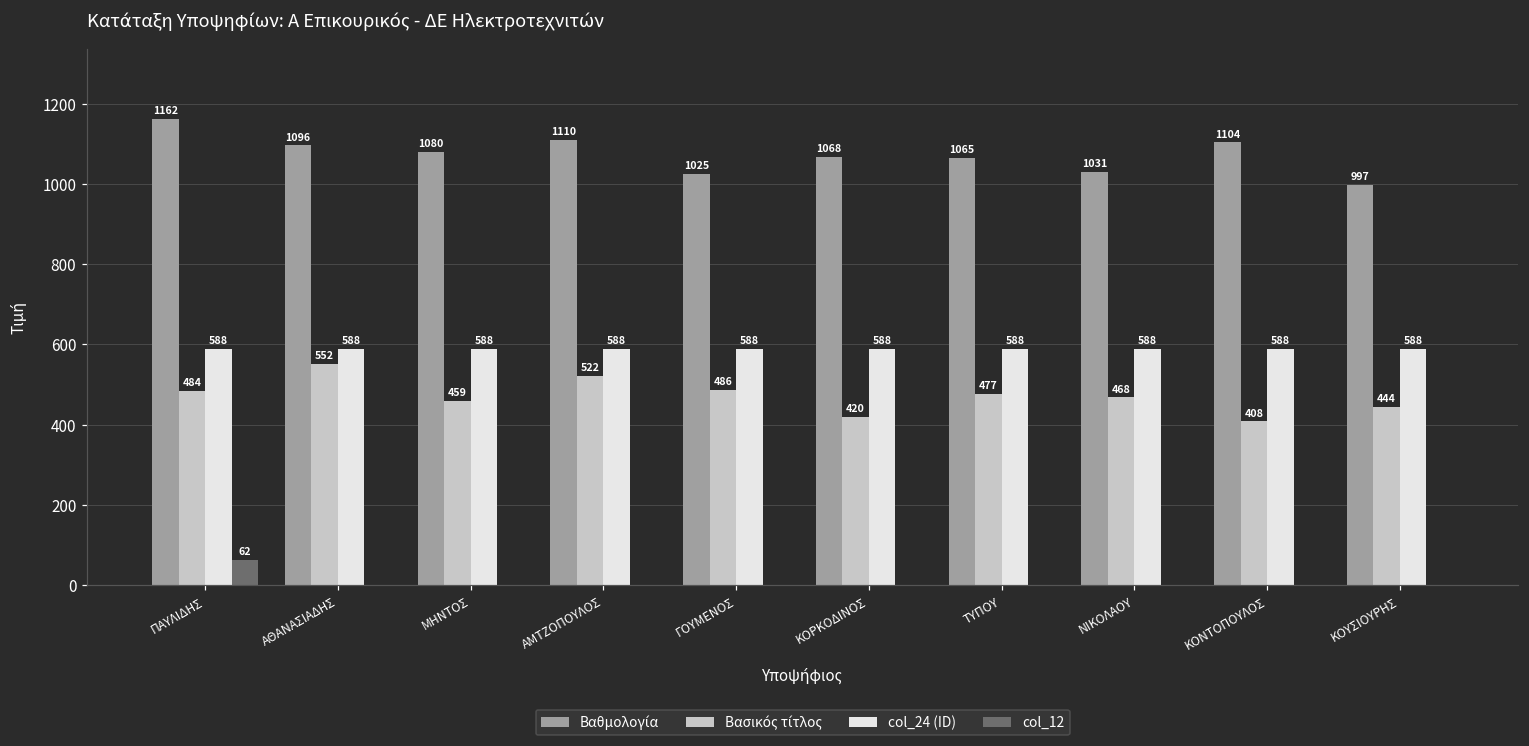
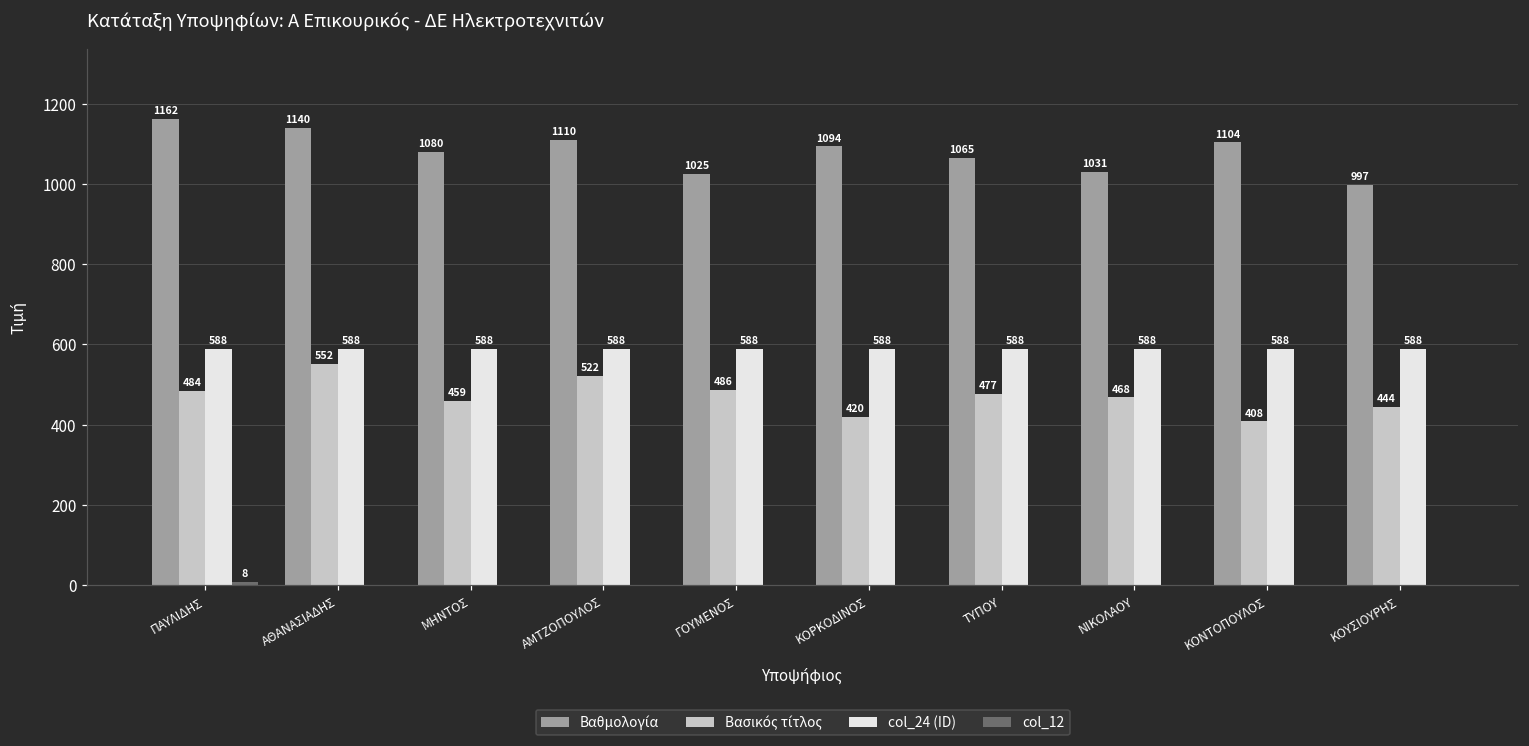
  {
    "Βαθμολογία": {
      "ΠΑΥΛΙΔΗΣ": 1162,
-     "ΑΘΑΝΑΣΙΑΔΗΣ": 1096,
+     "ΑΘΑΝΑΣΙΑΔΗΣ": 1140,
      "ΜΗΝΤΟΣ": 1080,
      "ΑΜΤΖΟΠΟΥΛΟΣ": 1110,
      "ΓΟΥΜΕΝΟΣ": 1025,
-     "ΚΟΡΚΟΔΙΝΟΣ": 1068,
+     "ΚΟΡΚΟΔΙΝΟΣ": 1094,
      "ΤΥΠΟΥ": 1065,
      "ΝΙΚΟΛΑΟΥ": 1031,
      "ΚΟΝΤΟΠΟΥΛΟΣ": 1104,
      "ΚΟΥΣΙΟΥΡΗΣ": 997
    },
    "col_12": {
-     "ΠΑΥΛΙΔΗΣ": 62
+     "ΠΑΥΛΙΔΗΣ": 8
    }
  }
